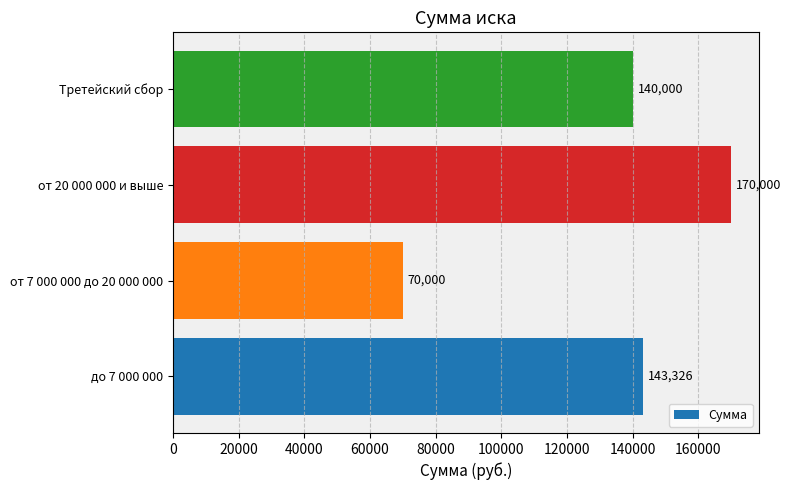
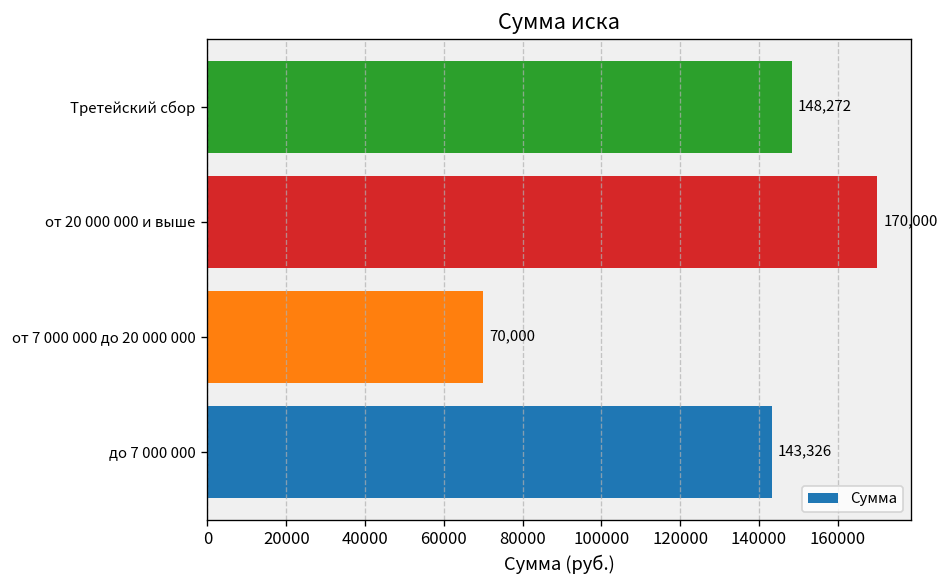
  {
-   "Третейский сбор": "140,000",
+   "Третейский сбор": "148,272",
    "от 20 000 000 и выше": "170,000",
    "от 7 000 000 до 20 000 000": "70,000",
    "до 7 000 000": "143,326"
  }
